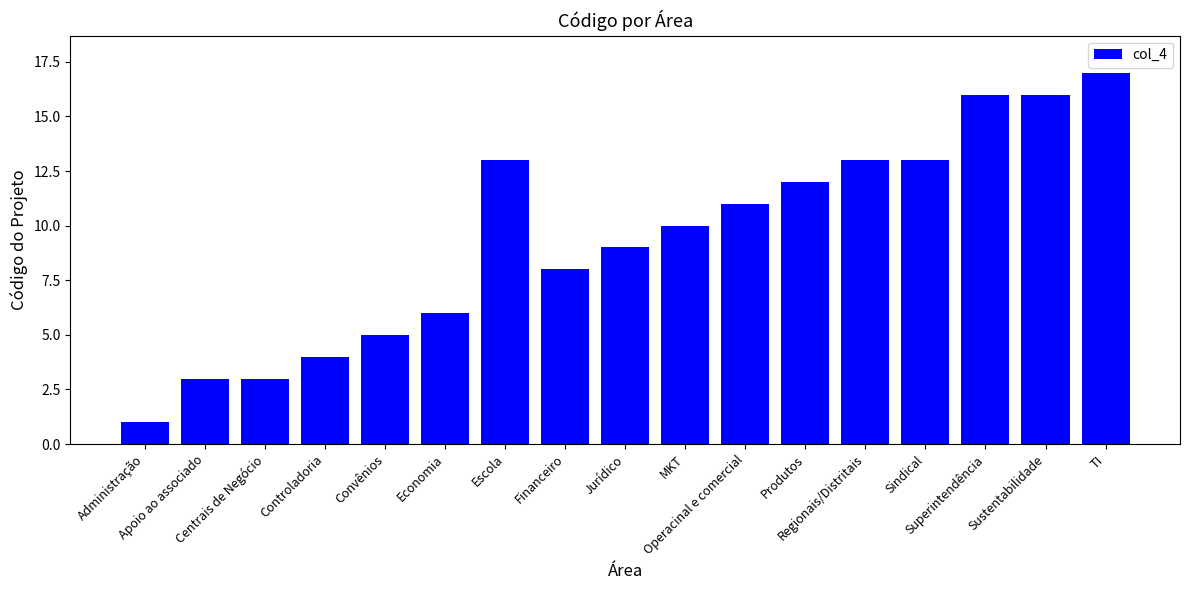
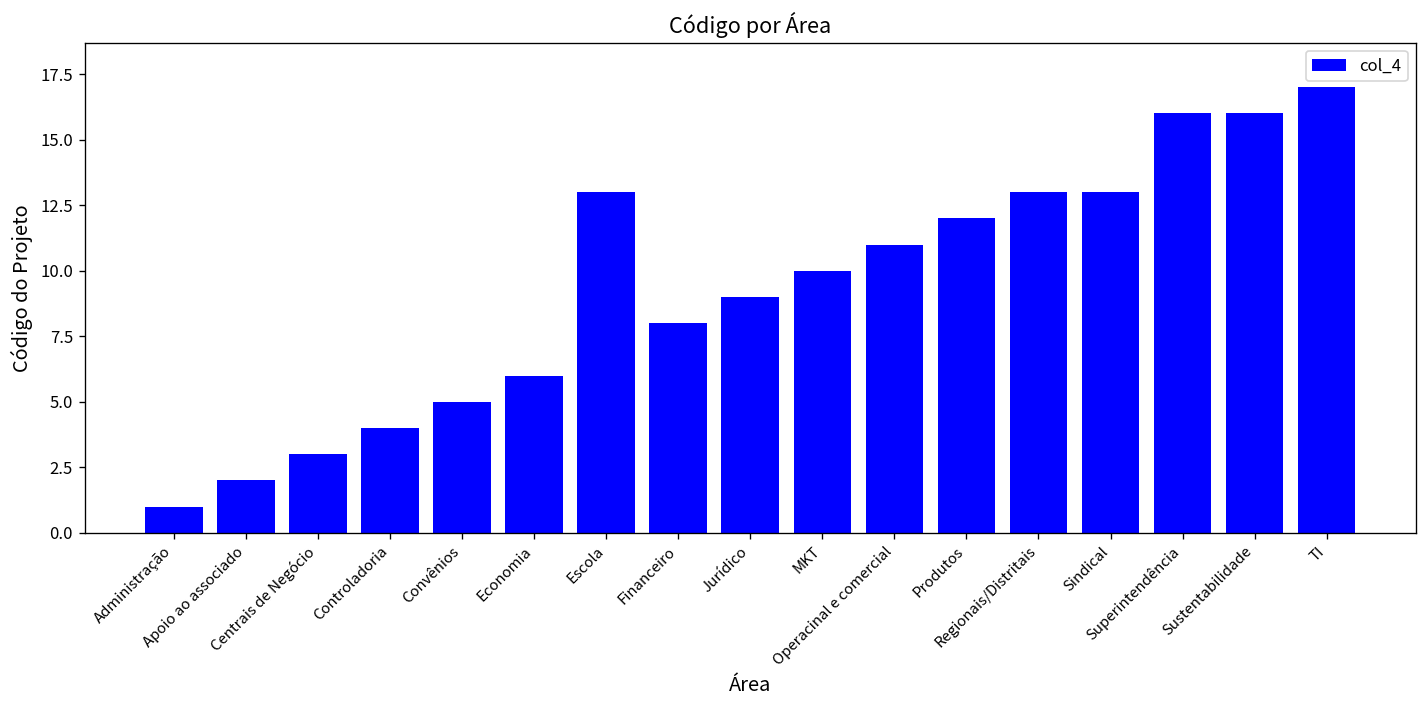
  {
    "Administração": 1,
-   "Apoio ao associado": 3,
+   "Apoio ao associado": 2,
    "Centrais de Negócio": 3,
    "Controladoria": 4,
    "Convênios": 5,
    "Economia": 6,
    "Escola": 13,
    "Financeiro": 8,
    "Jurídico": 9,
    "MKT": 10,
    "Operacinal e comercial": 11,
    "Produtos": 12,
    "Regionais/Distritais": 13,
    "Sindical": 13,
    "Superintendência": 16,
    "Sustentabilidade": 16,
    "TI": 17
  }
